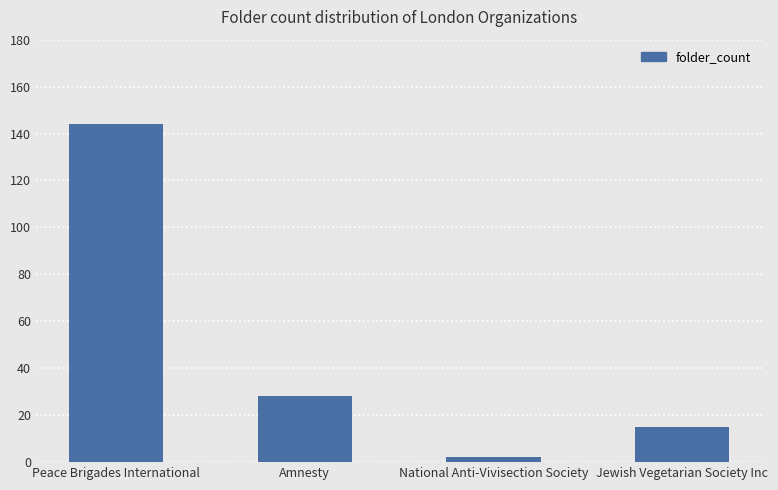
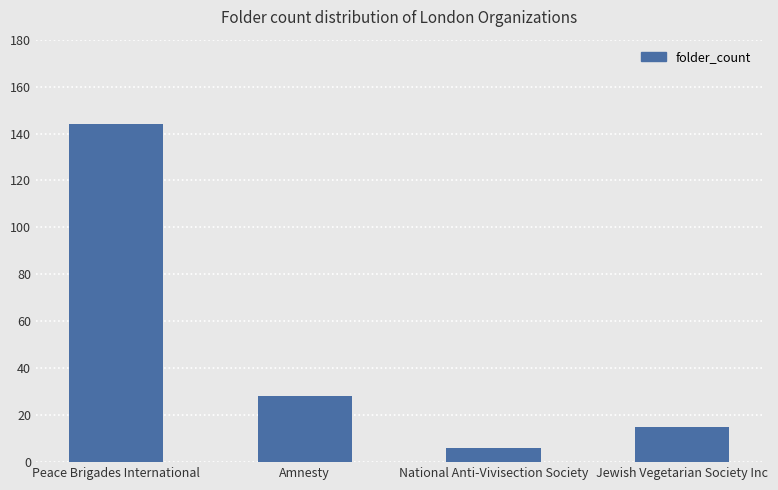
  {
    "Peace Brigades International": 144,
    "Amnesty": 28,
-   "National Anti-Vivisection Society": 2,
+   "National Anti-Vivisection Society": 6,
    "Jewish Vegetarian Society Inc": 15
  }
